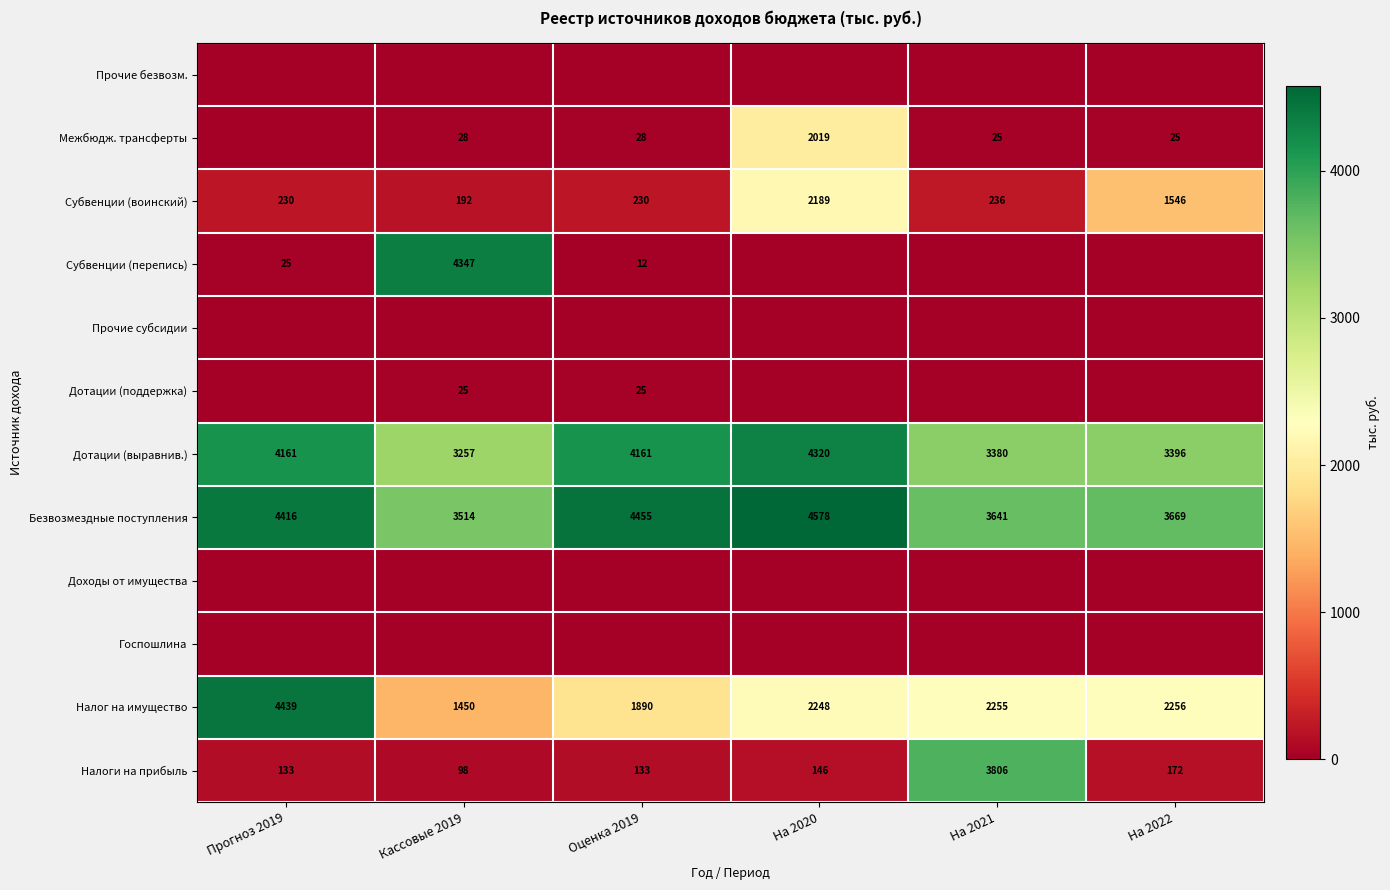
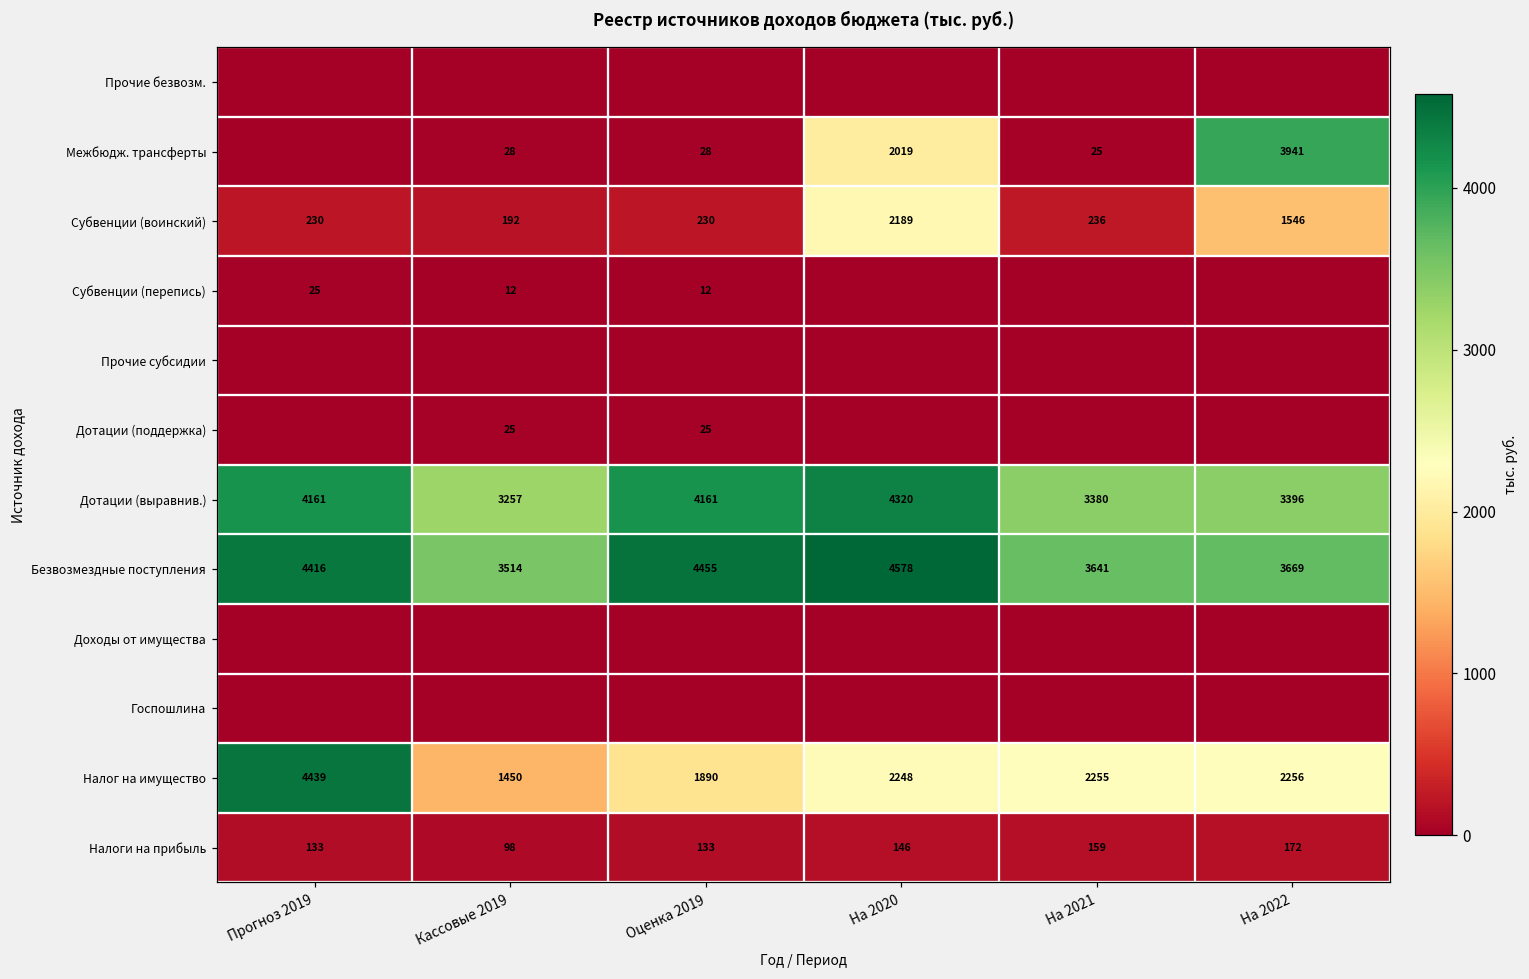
  {
    "Межбюдж. трансферты": {
      "Кассовые 2019": 28,
      "Оценка 2019": 28,
      "На 2020": 2019,
      "На 2021": 25,
-     "На 2022": 25
+     "На 2022": 3941
    },
    "Субвенции (воинский)": {
      "Прогноз 2019": 230,
      "Кассовые 2019": 192,
      "Оценка 2019": 230,
      "На 2020": 2189,
      "На 2021": 236,
      "На 2022": 1546
    },
    "Субвенции (перепись)": {
      "Прогноз 2019": 25,
-     "Кассовые 2019": 4347,
+     "Кассовые 2019": 12,
      "Оценка 2019": 12
    },
    "Дотации (поддержка)": {
      "Кассовые 2019": 25,
      "Оценка 2019": 25
    },
    "Дотации (выравнив.)": {
      "Прогноз 2019": 4161,
      "Кассовые 2019": 3257,
      "Оценка 2019": 4161,
      "На 2020": 4320,
      "На 2021": 3380,
      "На 2022": 3396
    },
    "Безвозмездные поступления": {
      "Прогноз 2019": 4416,
      "Кассовые 2019": 3514,
      "Оценка 2019": 4455,
      "На 2020": 4578,
      "На 2021": 3641,
      "На 2022": 3669
    },
    "Налог на имущество": {
      "Прогноз 2019": 4439,
      "Кассовые 2019": 1450,
      "Оценка 2019": 1890,
      "На 2020": 2248,
      "На 2021": 2255,
      "На 2022": 2256
    },
    "Налоги на прибыль": {
      "Прогноз 2019": 133,
      "Кассовые 2019": 98,
      "Оценка 2019": 133,
      "На 2020": 146,
-     "На 2021": 3806,
+     "На 2021": 159,
      "На 2022": 172
    }
  }
